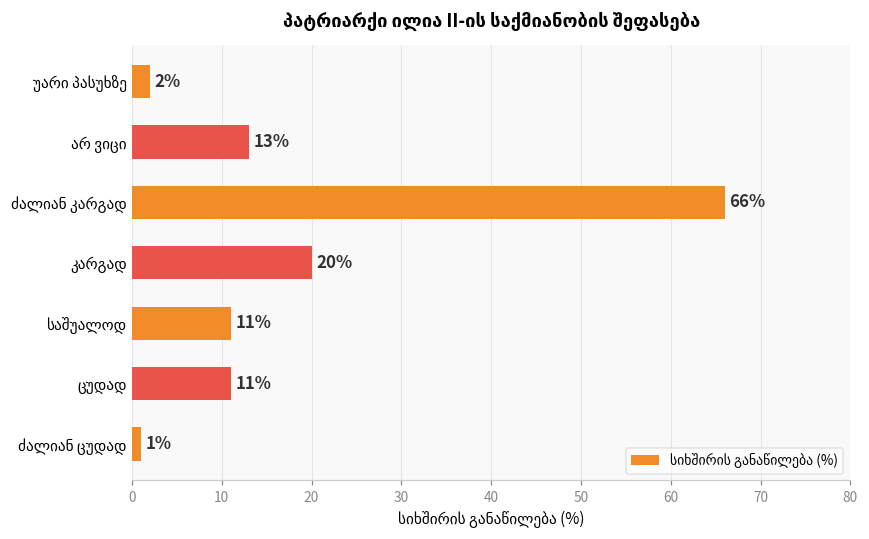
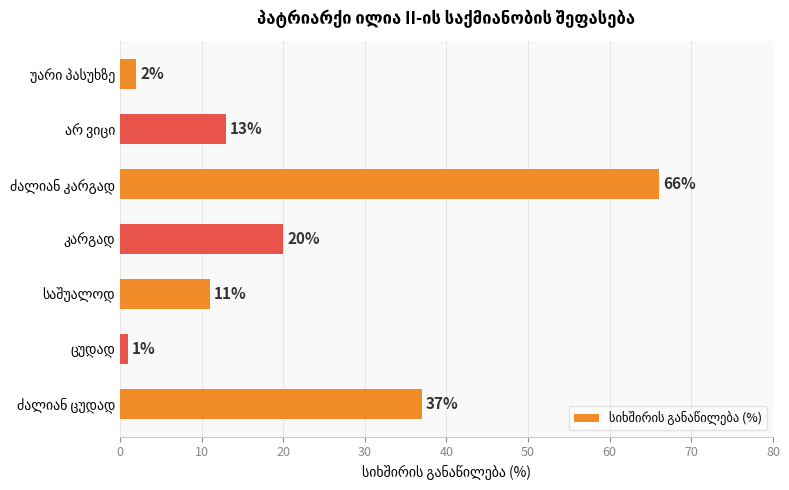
  {
    "უარი პასუხზე": "2%",
    "არ ვიცი": "13%",
    "ძალიან კარგად": "66%",
    "კარგად": "20%",
    "საშუალოდ": "11%",
-   "ცუდად": "11%",
-   "ძალიან ცუდად": "1%"
+   "ცუდად": "1%",
+   "ძალიან ცუდად": "37%"
  }
